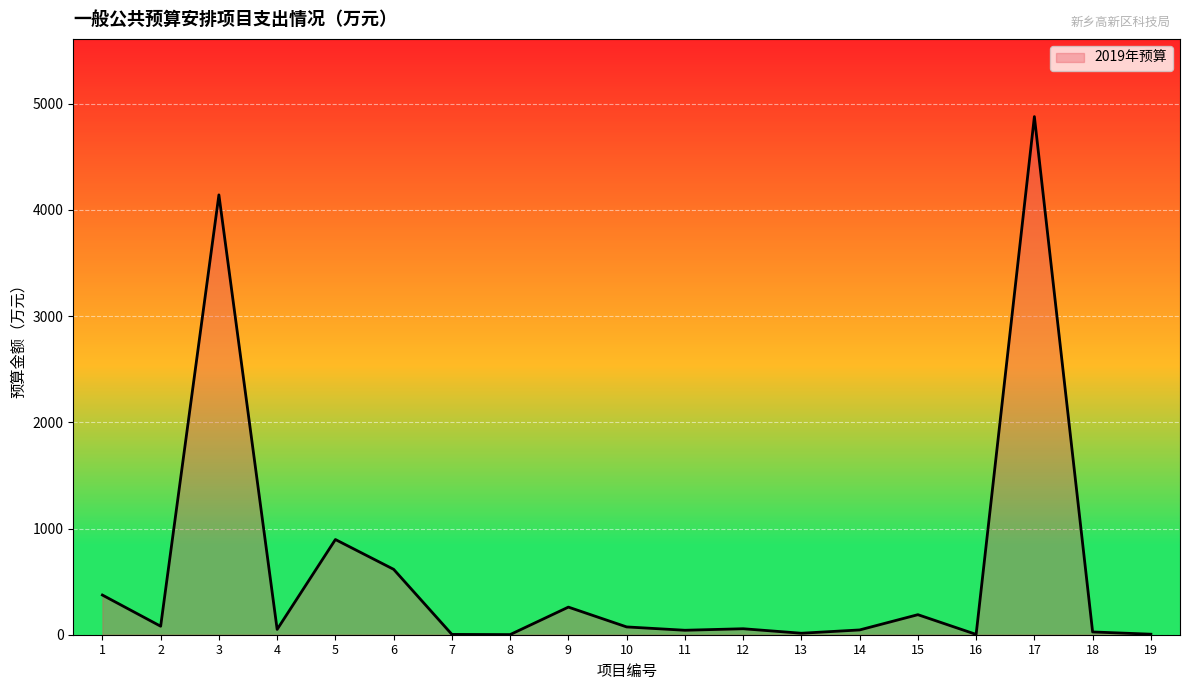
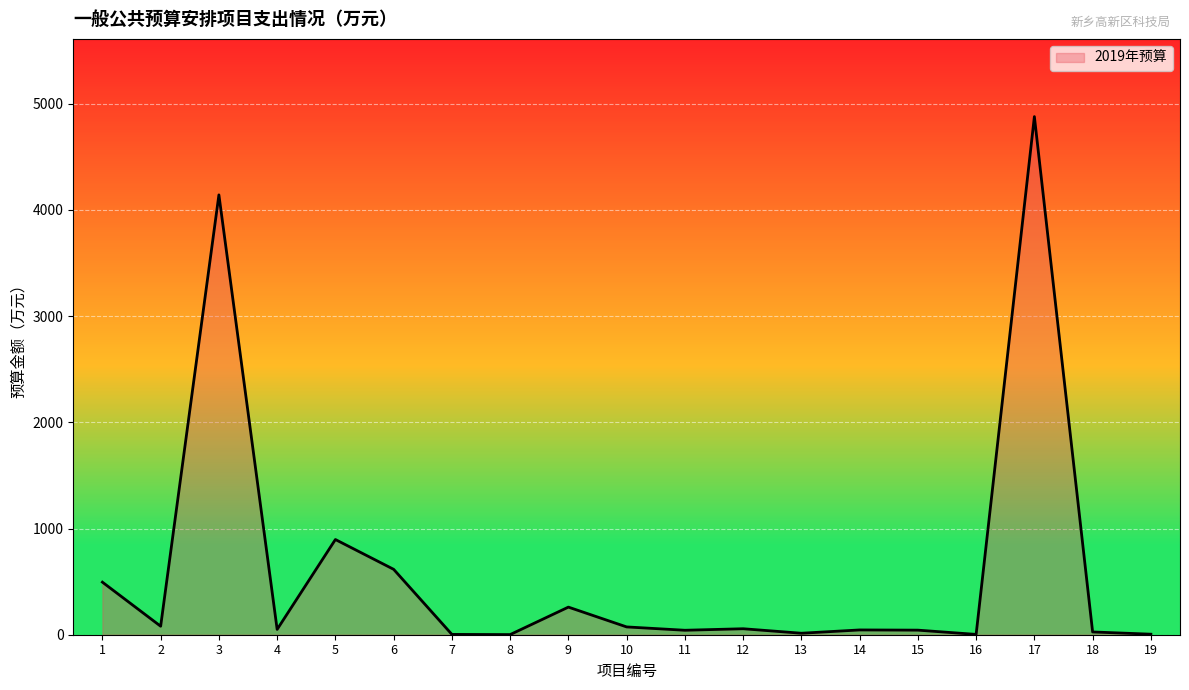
  {
-   "1": 370,
+   "1": 500,
    "2": 80,
    "3": 4140,
    "4": 50,
    "5": 900,
    "6": 620,
    "7": 0,
    "8": 0,
    "9": 260,
    "10": 70,
    "11": 40,
    "12": 60,
    "13": 10,
    "14": 50,
-   "15": 190,
+   "15": 40,
    "16": 0,
    "17": 4880,
    "18": 30,
    "19": 10
  }
